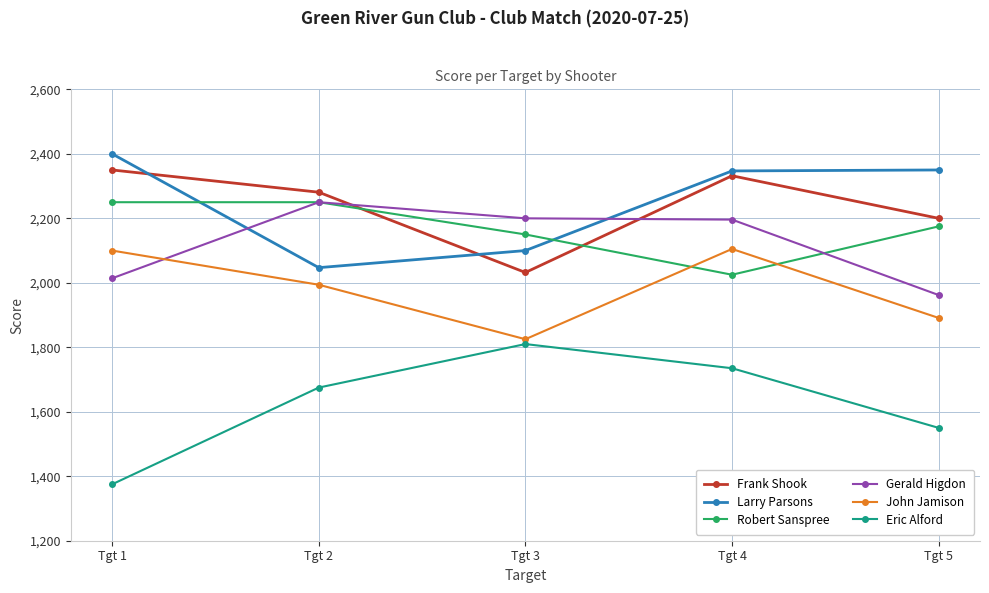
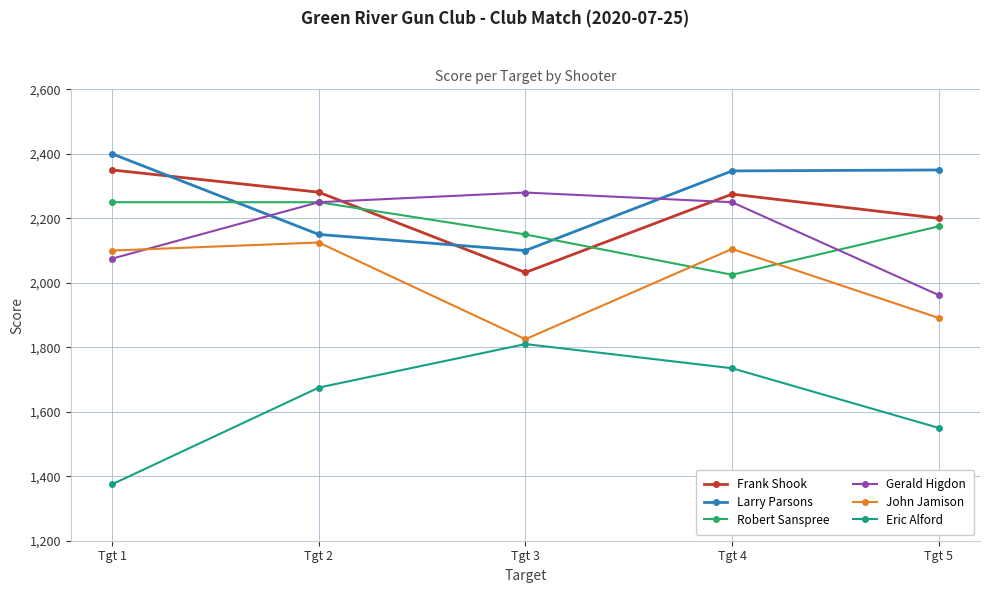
  {
    "Frank Shook": {
      "Tgt 1": "2,350",
      "Tgt 2": "2,280",
      "Tgt 3": "2,030",
-     "Tgt 4": "2,330",
+     "Tgt 4": "2,280",
      "Tgt 5": "2,200"
    },
    "Larry Parsons": {
      "Tgt 1": "2,400",
-     "Tgt 2": "2,050",
+     "Tgt 2": "2,150",
      "Tgt 3": "2,100",
      "Tgt 4": "2,350",
      "Tgt 5": "2,350"
    },
    "Gerald Higdon": {
-     "Tgt 1": "2,010",
-     "Tgt 3": "2,200",
-     "Tgt 4": "2,200",
+     "Tgt 1": "2,080",
+     "Tgt 3": "2,280",
+     "Tgt 4": "2,250",
      "Tgt 5": "1,960"
    },
    "John Jamison": {
      "Tgt 1": "2,100",
-     "Tgt 2": "1,990",
+     "Tgt 2": "2,130",
      "Tgt 3": "1,830",
      "Tgt 4": "2,110",
      "Tgt 5": "1,890"
    }
  }
